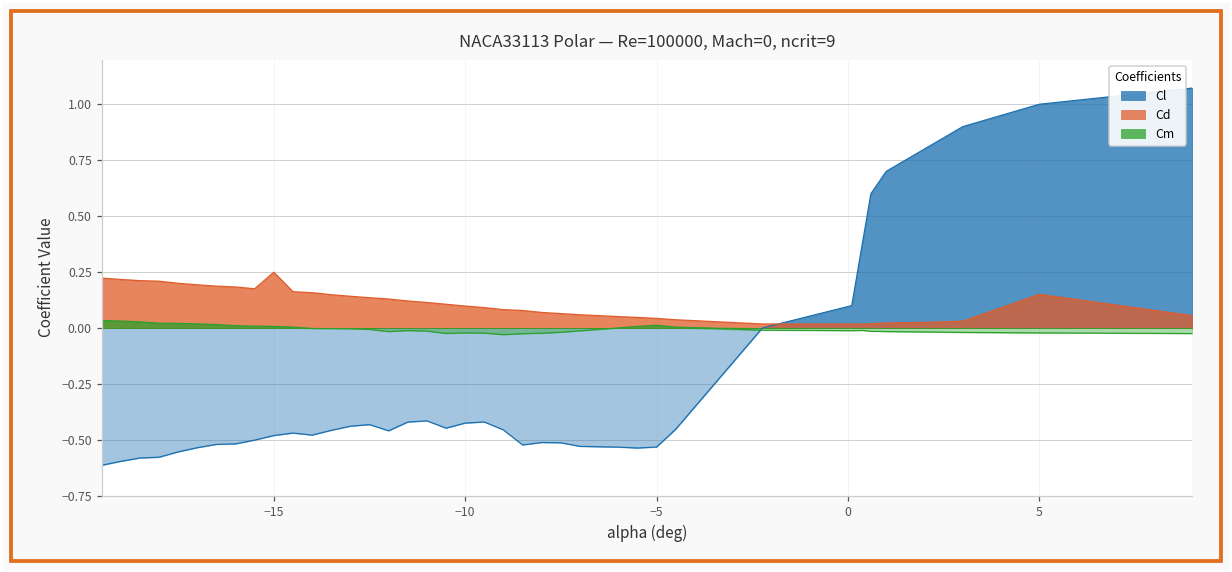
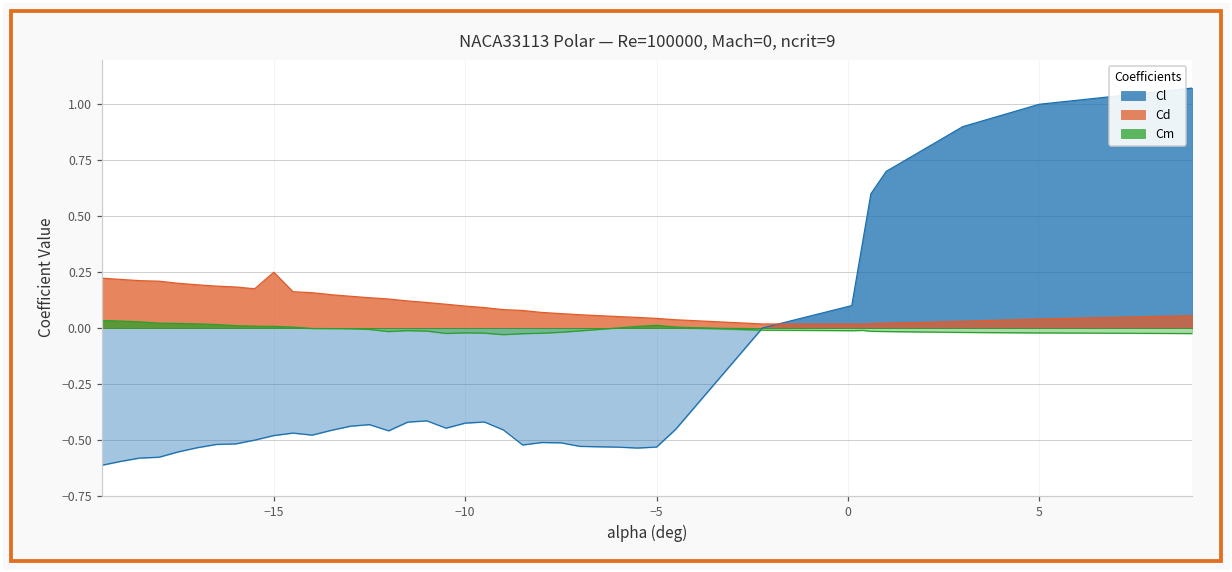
  {
    "Cd": {
      "−15": 0.25,
      "−10": 0.10,
      "−5": 0.04,
-     "5": 0.15
+     "5": 0.04
    }
  }
